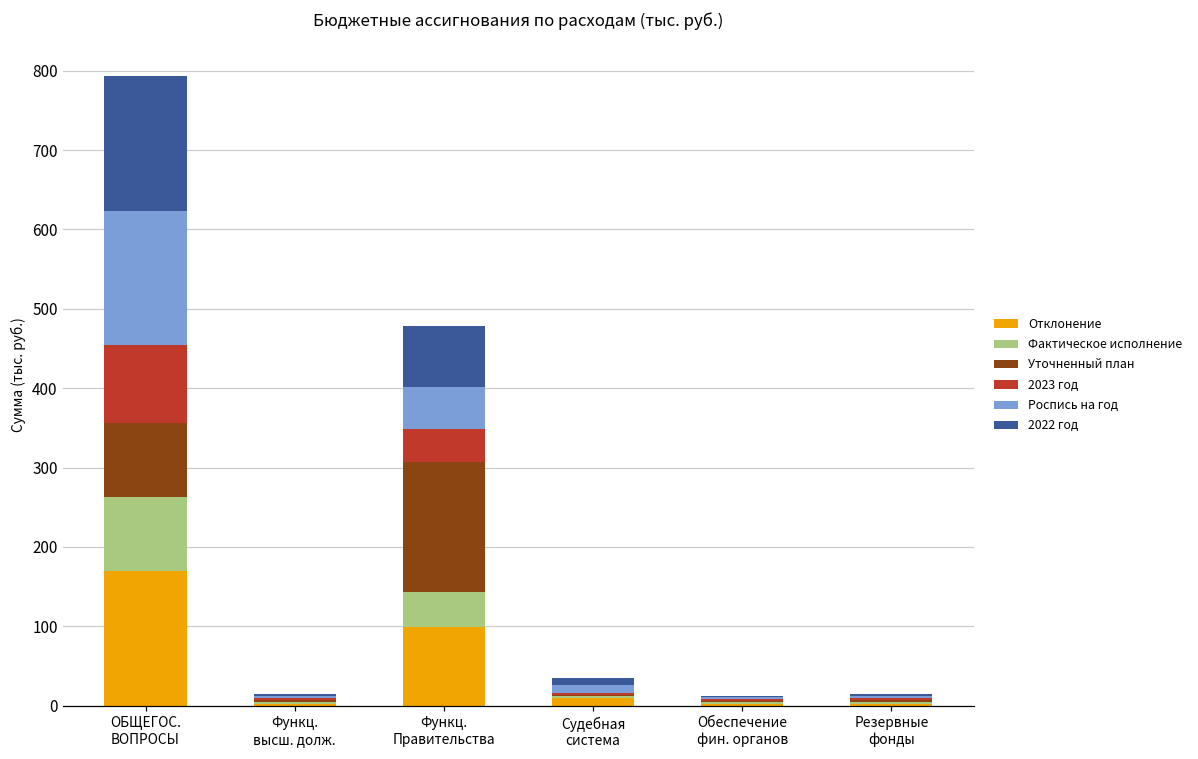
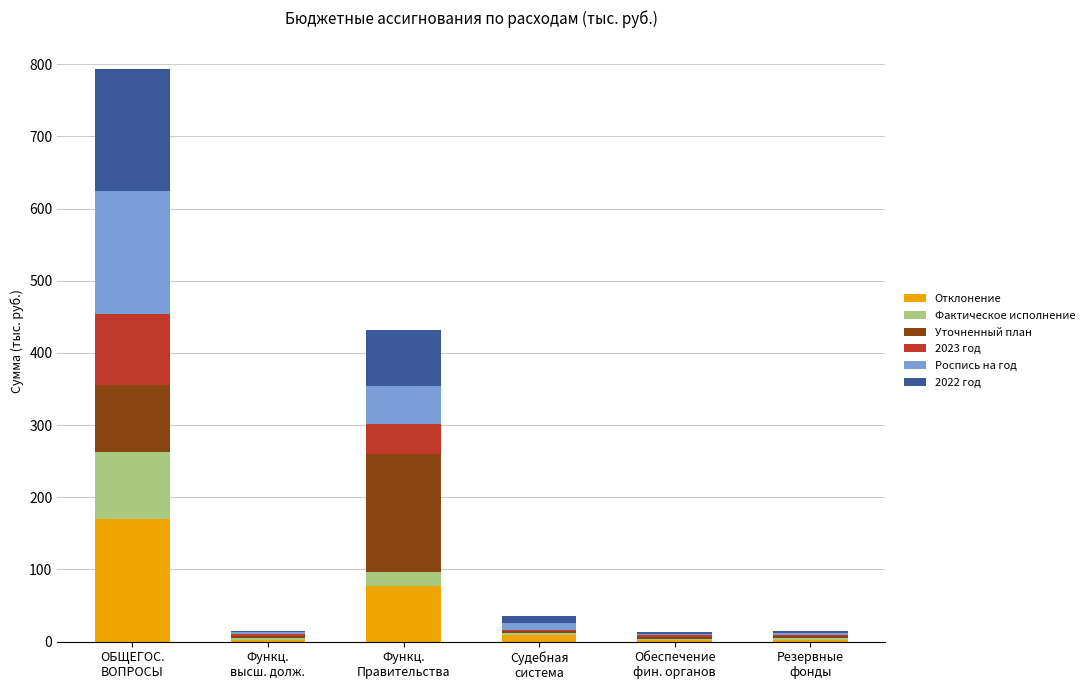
  {
    "Отклонение": {
      "ОБЩЕГОС. ВОПРОСЫ": 170,
-     "Функц. Правительства": 100,
+     "Функц. Правительства": 80,
      "Судебная система": 10
    },
    "Фактическое исполнение": {
      "ОБЩЕГОС. ВОПРОСЫ": 90,
-     "Функц. Правительства": 40
+     "Функц. Правительства": 20
    },
    "Роспись на год": {
      "ОБЩЕГОС. ВОПРОСЫ": 170,
      "Функц. Правительства": 50,
      "Судебная система": 10
    },
    "2022 год": {
      "ОБЩЕГОС. ВОПРОСЫ": 170,
      "Функц. Правительства": 80,
      "Судебная система": 10
    }
  }
